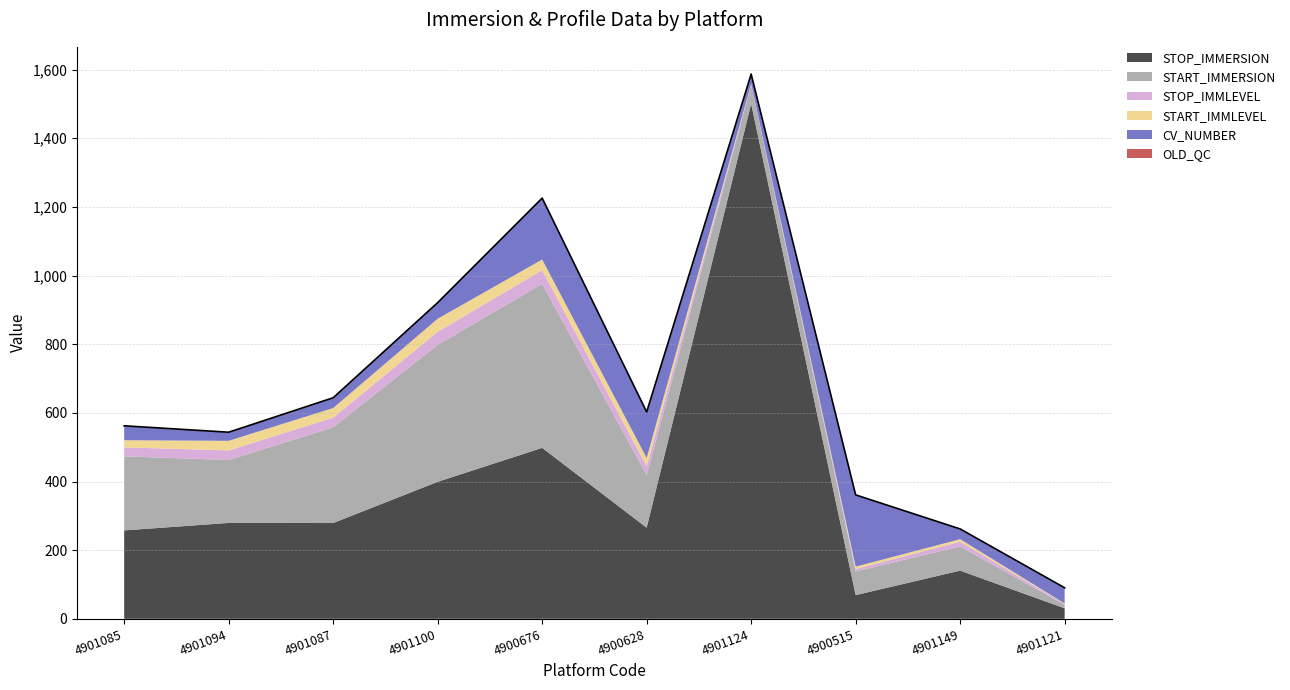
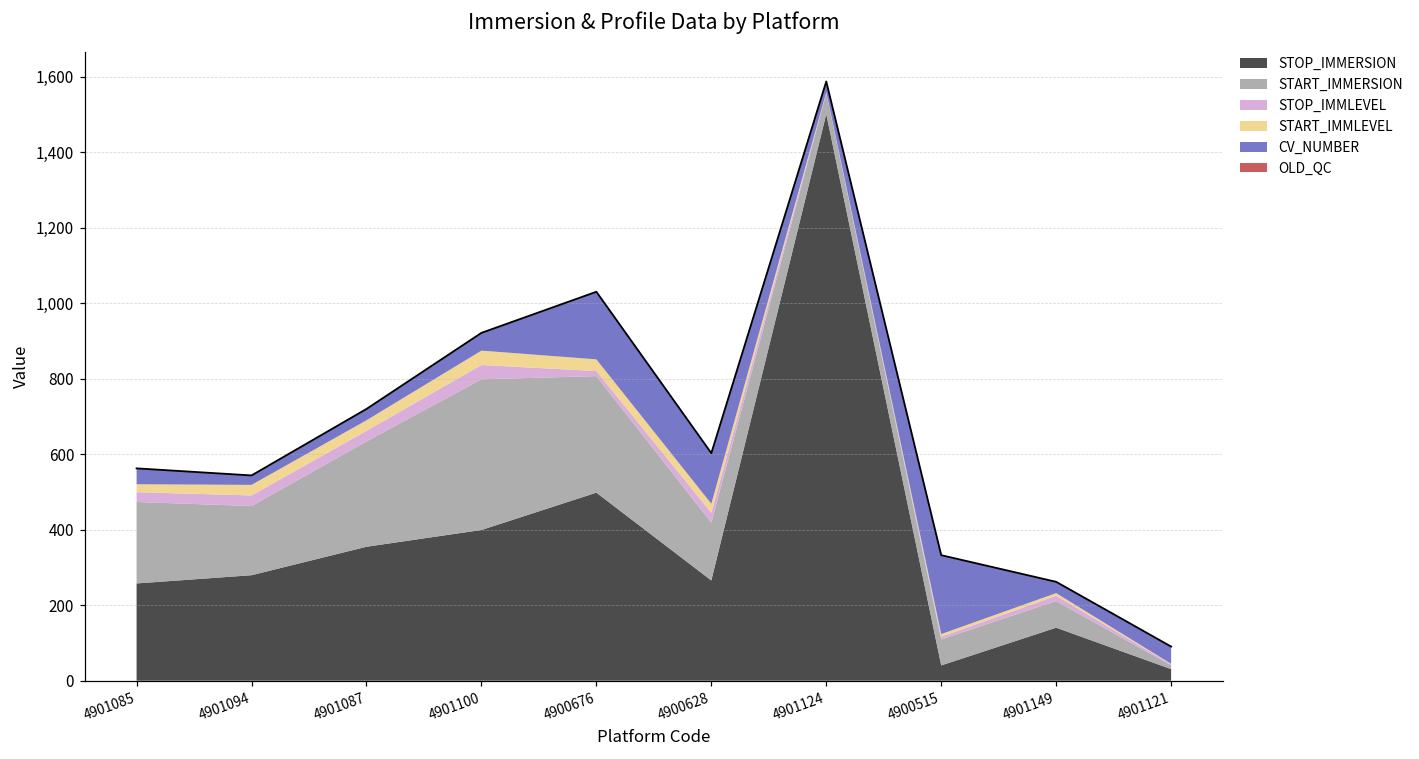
  {
    "STOP_IMMERSION": {
      "4901085": "260",
      "4901094": "280",
-     "4901087": "280",
+     "4901087": "350",
      "4901100": "400",
      "4900676": "500",
      "4900628": "270",
      "4901124": "1,500",
-     "4900515": "70",
+     "4900515": "40",
      "4901149": "140",
      "4901121": "30"
    },
    "START_IMMERSION": {
      "4901085": "220",
      "4901094": "180",
      "4901087": "280",
      "4901100": "400",
-     "4900676": "480",
+     "4900676": "310",
      "4900628": "150",
      "4901149": "70"
    },
    "STOP_IMMLEVEL": {
      "4901085": "30",
      "4901094": "30",
      "4901087": "30",
      "4901100": "40",
-     "4900676": "40",
+     "4900676": "10",
      "4900628": "30"
    },
    "START_IMMLEVEL": {
      "4901085": "20",
      "4901094": "30",
      "4901087": "30",
      "4901100": "40",
      "4900676": "30",
      "4900628": "20"
    }
  }
